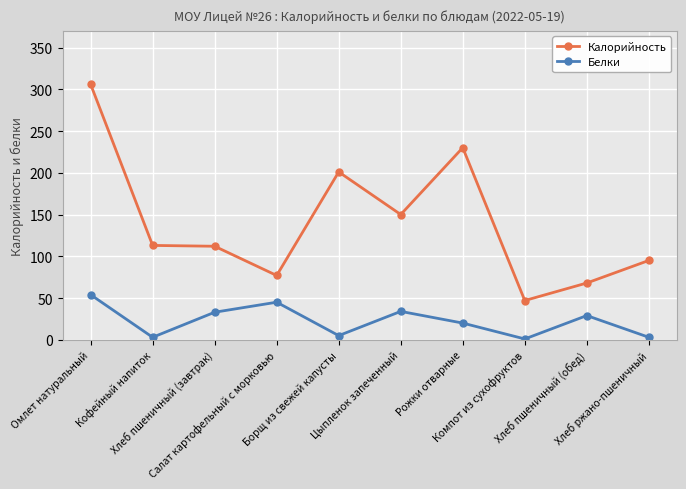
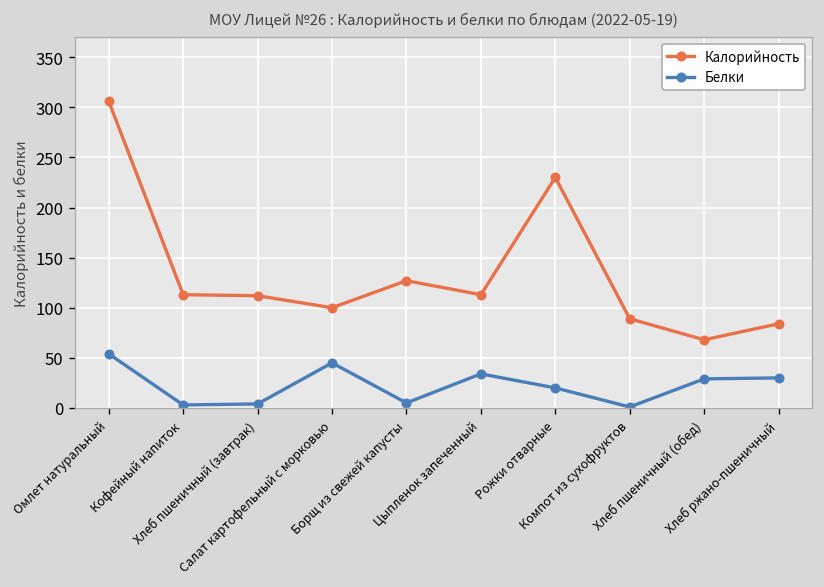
  {
    "Калорийность": {
      "Омлет натуральный": 310,
      "Кофейный напиток": 110,
      "Хлеб пшеничный (завтрак)": 110,
-     "Салат картофельный с морковью": 80,
-     "Борщ из свежей капусты": 200,
-     "Цыпленок запеченный": 150,
+     "Салат картофельный с морковью": 100,
+     "Борщ из свежей капусты": 130,
+     "Цыпленок запеченный": 110,
      "Рожки отварные": 230,
-     "Компот из сухофруктов": 50,
+     "Компот из сухофруктов": 90,
      "Хлеб пшеничный (обед)": 70,
-     "Хлеб ржано-пшеничный": 100
+     "Хлеб ржано-пшеничный": 80
    },
    "Белки": {
      "Омлет натуральный": 50,
      "Кофейный напиток": 0,
-     "Хлеб пшеничный (завтрак)": 30,
+     "Хлеб пшеничный (завтрак)": 0,
      "Салат картофельный с морковью": 50,
      "Борщ из свежей капусты": 10,
      "Цыпленок запеченный": 30,
      "Рожки отварные": 20,
      "Компот из сухофруктов": 0,
      "Хлеб пшеничный (обед)": 30,
-     "Хлеб ржано-пшеничный": 0
+     "Хлеб ржано-пшеничный": 30
    }
  }
